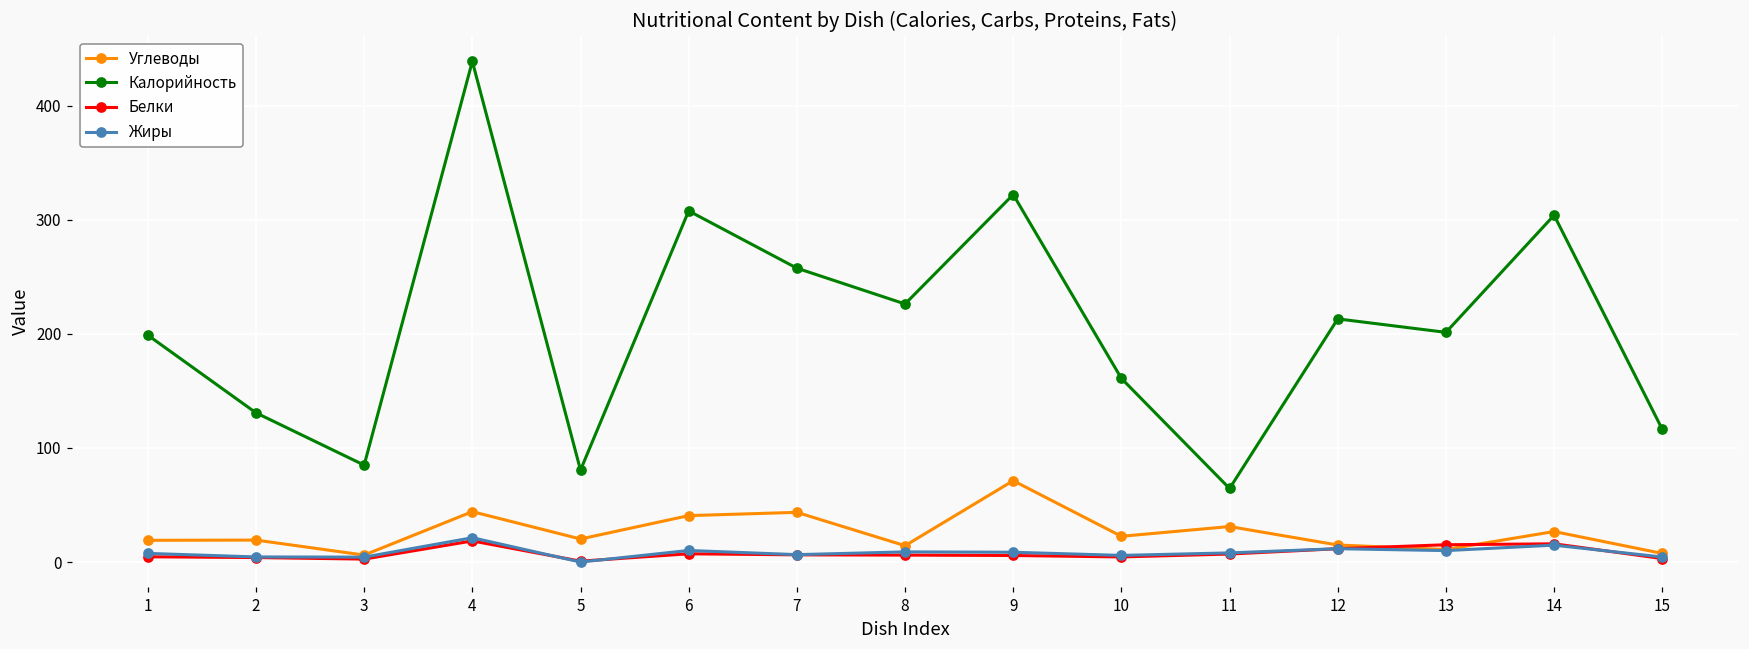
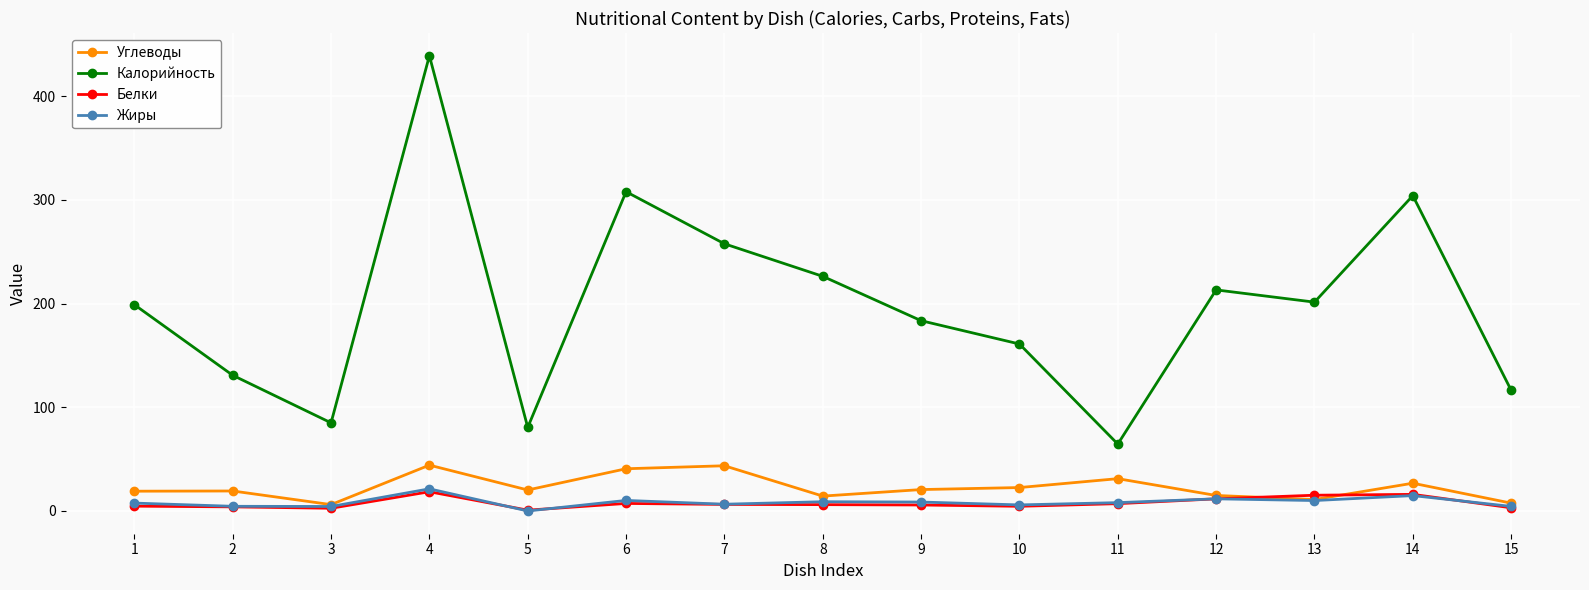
  {
    "Углеводы": {
      "1": 19,
      "2": 19,
      "4": 44,
      "5": 20,
      "6": 41,
      "7": 44,
      "8": 14,
-     "9": 71,
+     "9": 21,
      "10": 23,
      "11": 31,
      "12": 15,
      "14": 27,
      "15": 8
    },
    "Калорийность": {
      "1": 199,
      "2": 131,
      "3": 85,
      "4": 439,
      "5": 81,
      "6": 308,
      "7": 258,
      "8": 226,
-     "9": 322,
+     "9": 183,
      "10": 161,
      "11": 64,
      "12": 213,
      "13": 201,
      "14": 304,
      "15": 116
    },
    "Белки": {
      "1": 5,
      "4": 19,
      "6": 7,
      "8": 6,
      "9": 6,
      "13": 15
    },
    "Жиры": {
      "1": 8,
      "4": 21,
      "6": 10,
      "8": 9,
      "9": 9
    }
  }
